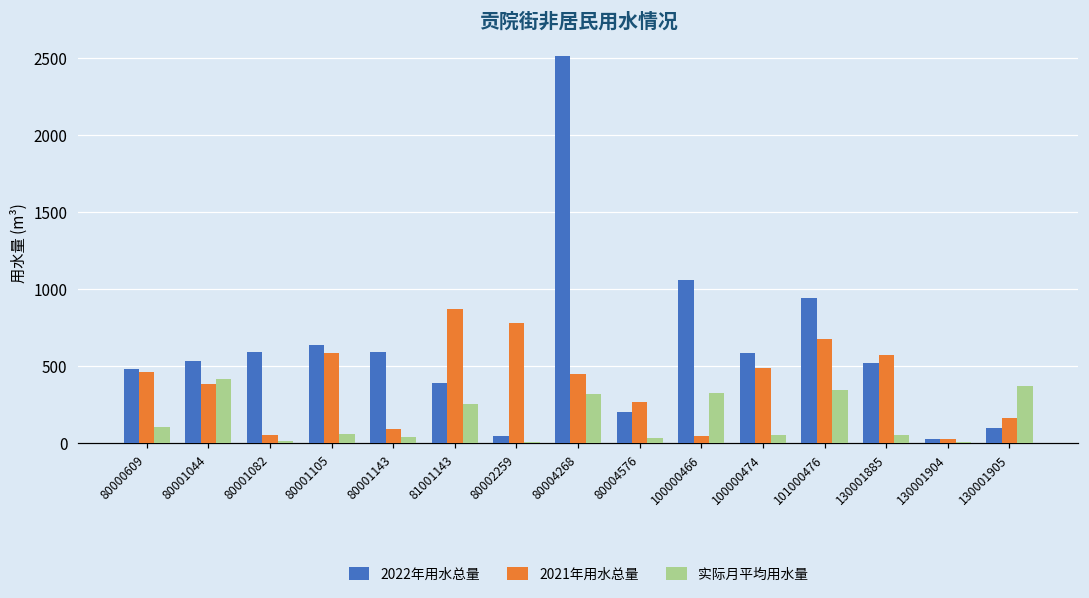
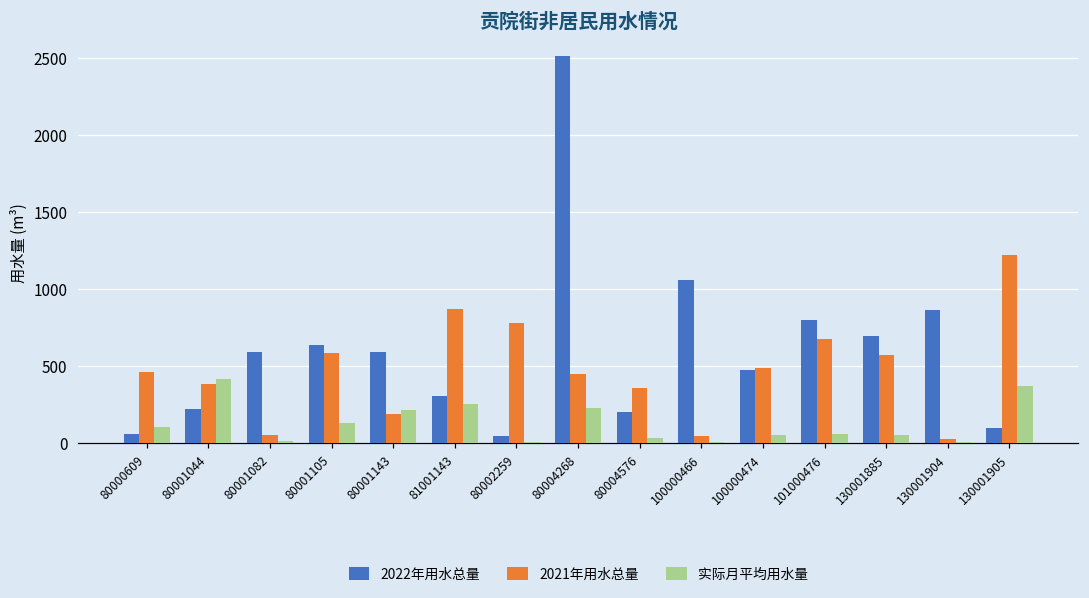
  {
    "2022年用水总量": {
-     "80000609": 480,
-     "80001044": 530,
+     "80000609": 60,
+     "80001044": 220,
      "80001082": 590,
      "80001105": 640,
      "80001143": 590,
-     "81001143": 390,
+     "81001143": 300,
      "80002259": 40,
      "80004268": 2510,
      "80004576": 200,
      "100000466": 1060,
-     "100000474": 580,
-     "101000476": 940,
-     "130001885": 520,
-     "130001904": 20,
+     "100000474": 470,
+     "101000476": 800,
+     "130001885": 700,
+     "130001904": 860,
      "130001905": 100
    },
    "2021年用水总量": {
      "80000609": 460,
      "80001044": 380,
      "80001082": 50,
      "80001105": 580,
-     "80001143": 90,
+     "80001143": 180,
      "81001143": 870,
      "80002259": 770,
      "80004268": 450,
-     "80004576": 260,
+     "80004576": 350,
      "100000466": 40,
      "100000474": 480,
      "101000476": 680,
      "130001885": 570,
      "130001904": 20,
-     "130001905": 160
+     "130001905": 1220
    },
    "实际月平均用水量": {
      "80000609": 110,
      "80001044": 410,
-     "80001105": 60,
-     "80001143": 40,
+     "80001105": 130,
+     "80001143": 210,
      "81001143": 250,
-     "80004268": 320,
+     "80004268": 220,
      "80004576": 30,
-     "100000466": 320,
+     "100000466": 10,
      "100000474": 50,
-     "101000476": 340,
+     "101000476": 50,
      "130001885": 50,
      "130001905": 370
    }
  }
